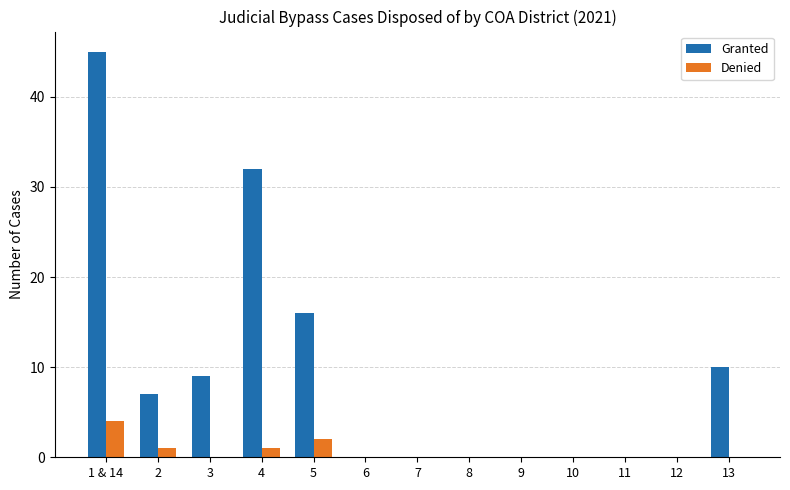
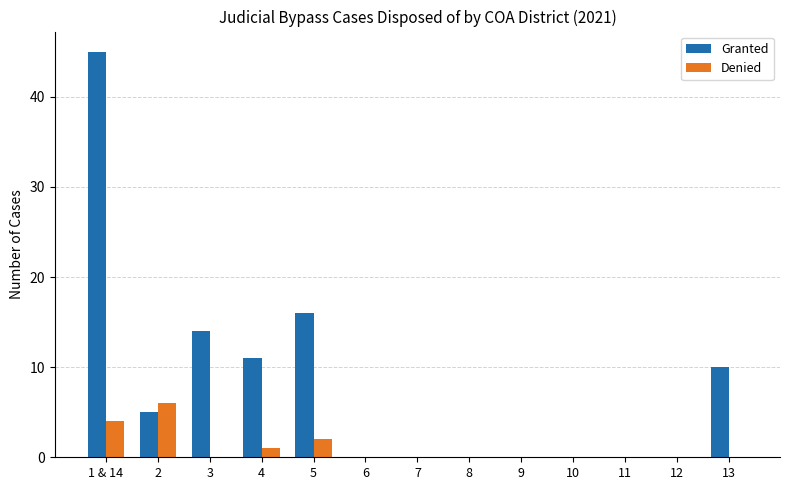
  {
    "Granted": {
      "1 & 14": 45,
-     "2": 7,
-     "3": 9,
-     "4": 32,
+     "2": 5,
+     "3": 14,
+     "4": 11,
      "5": 16,
      "6": 0,
      "7": 0,
      "8": 0,
      "9": 0,
      "10": 0,
      "11": 0,
      "12": 0,
      "13": 10
    },
    "Denied": {
      "1 & 14": 4,
-     "2": 1,
+     "2": 6,
      "3": 0,
      "4": 1,
      "5": 2,
      "6": 0,
      "7": 0,
      "8": 0,
      "9": 0,
      "10": 0,
      "11": 0,
      "12": 0,
      "13": 0
    }
  }
